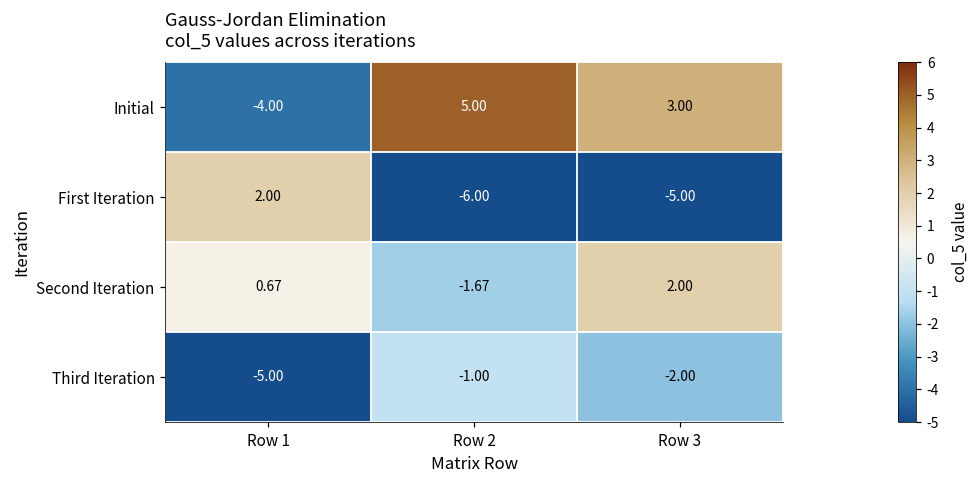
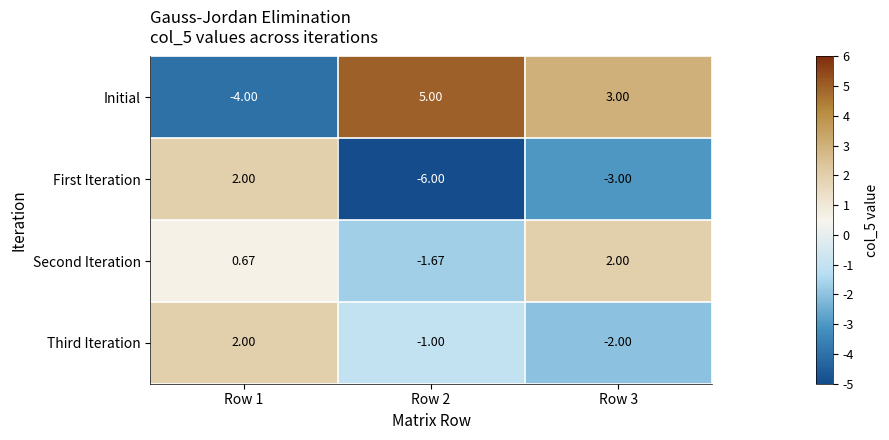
  {
    "Initial": {
      "Row 1": -4.00,
      "Row 2": 5.00,
      "Row 3": 3.00
    },
    "First Iteration": {
      "Row 1": 2.00,
      "Row 2": -6.00,
-     "Row 3": -5.00
+     "Row 3": -3.00
    },
    "Second Iteration": {
      "Row 1": 0.67,
      "Row 2": -1.67,
      "Row 3": 2.00
    },
    "Third Iteration": {
-     "Row 1": -5.00,
+     "Row 1": 2.00,
      "Row 2": -1.00,
      "Row 3": -2.00
    }
  }
